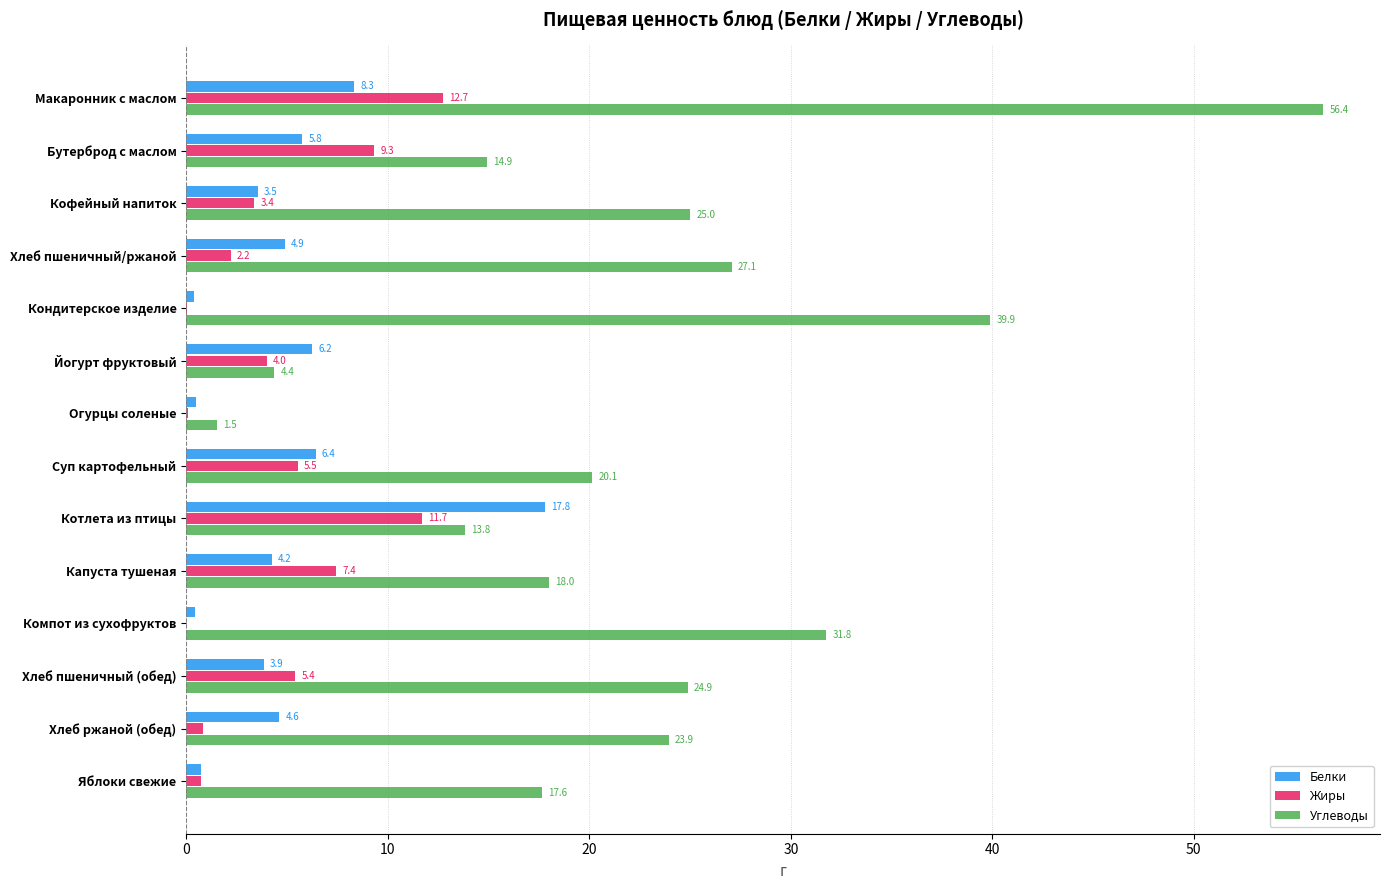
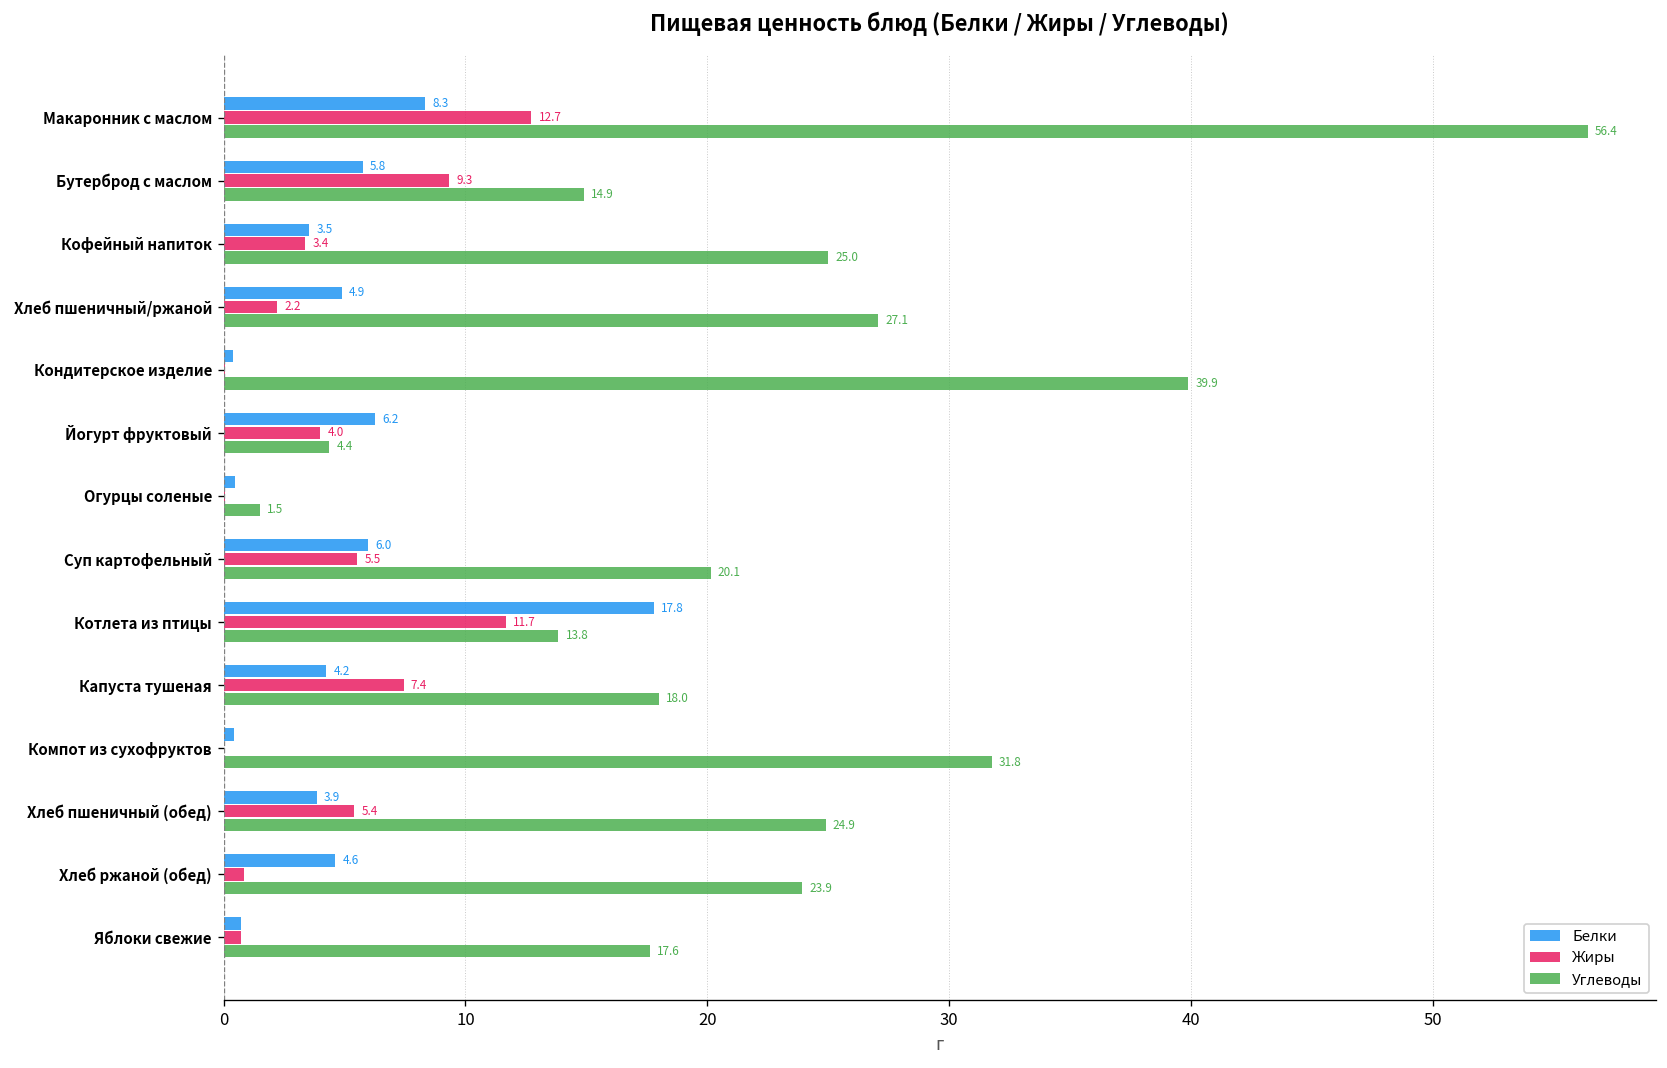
  {
    "Белки": {
      "Макаронник с маслом": 8.3,
      "Бутерброд с маслом": 5.8,
      "Кофейный напиток": 3.5,
      "Хлеб пшеничный/ржаной": 4.9,
      "Йогурт фруктовый": 6.2,
-     "Суп картофельный": 6.4,
+     "Суп картофельный": 6.0,
      "Котлета из птицы": 17.8,
      "Капуста тушеная": 4.2,
      "Хлеб пшеничный (обед)": 3.9,
      "Хлеб ржаной (обед)": 4.6
    },
    "Жиры": {
      "Макаронник с маслом": 12.7,
      "Бутерброд с маслом": 9.3,
      "Кофейный напиток": 3.4,
      "Хлеб пшеничный/ржаной": 2.2,
      "Йогурт фруктовый": 4.0,
      "Суп картофельный": 5.5,
      "Котлета из птицы": 11.7,
      "Капуста тушеная": 7.4,
      "Хлеб пшеничный (обед)": 5.4
    },
    "Углеводы": {
      "Макаронник с маслом": 56.4,
      "Бутерброд с маслом": 14.9,
      "Кофейный напиток": 25.0,
      "Хлеб пшеничный/ржаной": 27.1,
      "Кондитерское изделие": 39.9,
      "Йогурт фруктовый": 4.4,
      "Огурцы соленые": 1.5,
      "Суп картофельный": 20.1,
      "Котлета из птицы": 13.8,
      "Капуста тушеная": 18.0,
      "Компот из сухофруктов": 31.8,
      "Хлеб пшеничный (обед)": 24.9,
      "Хлеб ржаной (обед)": 23.9,
      "Яблоки свежие": 17.6
    }
  }
